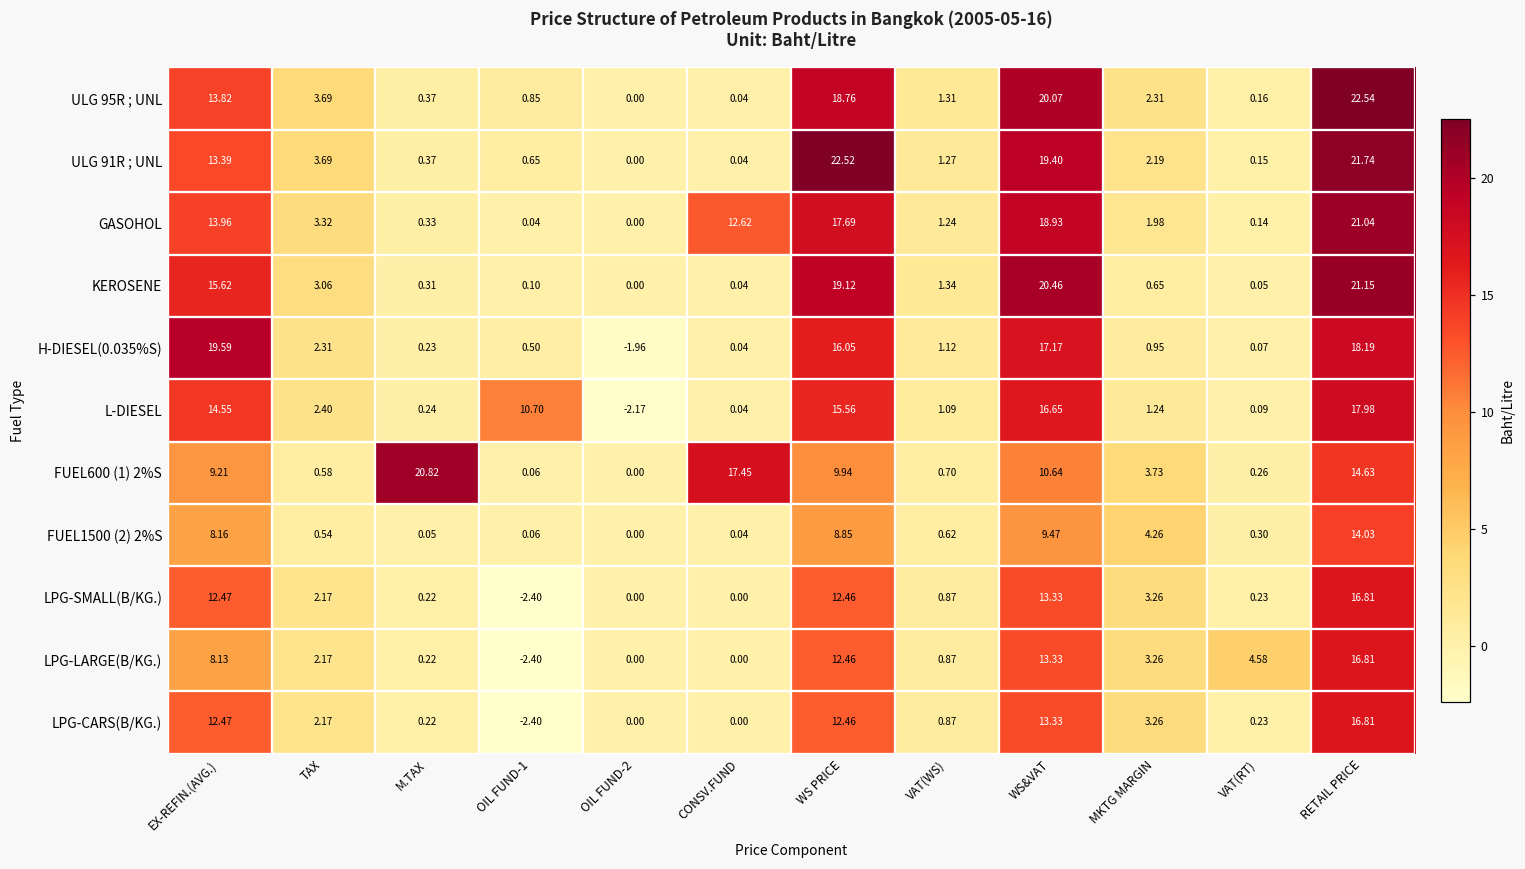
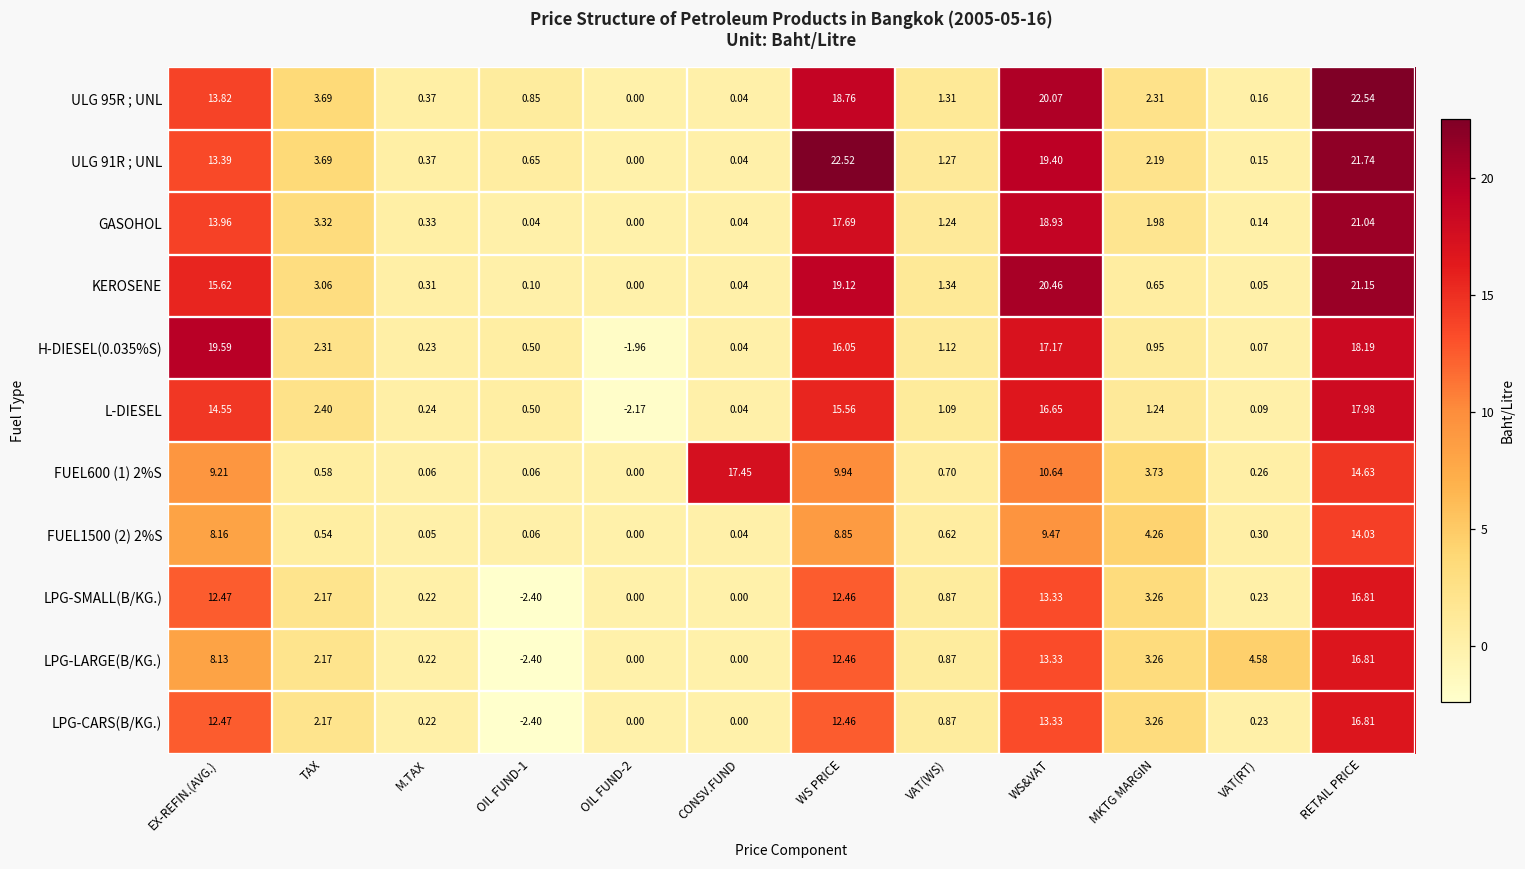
  {
    "ULG 95R ; UNL": {
      "EX-REFIN.(AVG.)": 13.82,
      "TAX": 3.69,
      "M.TAX": 0.37,
      "OIL FUND-1": 0.85,
      "OIL FUND-2": 0.00,
      "CONSV.FUND": 0.04,
      "WS PRICE": 18.76,
      "VAT(WS)": 1.31,
      "WS&VAT": 20.07,
      "MKTG MARGIN": 2.31,
      "VAT(RT)": 0.16,
      "RETAIL PRICE": 22.54
    },
    "ULG 91R ; UNL": {
      "EX-REFIN.(AVG.)": 13.39,
      "TAX": 3.69,
      "M.TAX": 0.37,
      "OIL FUND-1": 0.65,
      "OIL FUND-2": 0.00,
      "CONSV.FUND": 0.04,
      "WS PRICE": 22.52,
      "VAT(WS)": 1.27,
      "WS&VAT": 19.40,
      "MKTG MARGIN": 2.19,
      "VAT(RT)": 0.15,
      "RETAIL PRICE": 21.74
    },
    "GASOHOL": {
      "EX-REFIN.(AVG.)": 13.96,
      "TAX": 3.32,
      "M.TAX": 0.33,
      "OIL FUND-1": 0.04,
      "OIL FUND-2": 0.00,
-     "CONSV.FUND": 12.62,
+     "CONSV.FUND": 0.04,
      "WS PRICE": 17.69,
      "VAT(WS)": 1.24,
      "WS&VAT": 18.93,
      "MKTG MARGIN": 1.98,
      "VAT(RT)": 0.14,
      "RETAIL PRICE": 21.04
    },
    "KEROSENE": {
      "EX-REFIN.(AVG.)": 15.62,
      "TAX": 3.06,
      "M.TAX": 0.31,
      "OIL FUND-1": 0.10,
      "OIL FUND-2": 0.00,
      "CONSV.FUND": 0.04,
      "WS PRICE": 19.12,
      "VAT(WS)": 1.34,
      "WS&VAT": 20.46,
      "MKTG MARGIN": 0.65,
      "VAT(RT)": 0.05,
      "RETAIL PRICE": 21.15
    },
    "H-DIESEL(0.035%S)": {
      "EX-REFIN.(AVG.)": 19.59,
      "TAX": 2.31,
      "M.TAX": 0.23,
      "OIL FUND-1": 0.50,
      "OIL FUND-2": -1.96,
      "CONSV.FUND": 0.04,
      "WS PRICE": 16.05,
      "VAT(WS)": 1.12,
      "WS&VAT": 17.17,
      "MKTG MARGIN": 0.95,
      "VAT(RT)": 0.07,
      "RETAIL PRICE": 18.19
    },
    "L-DIESEL": {
      "EX-REFIN.(AVG.)": 14.55,
      "TAX": 2.40,
      "M.TAX": 0.24,
-     "OIL FUND-1": 10.70,
+     "OIL FUND-1": 0.50,
      "OIL FUND-2": -2.17,
      "CONSV.FUND": 0.04,
      "WS PRICE": 15.56,
      "VAT(WS)": 1.09,
      "WS&VAT": 16.65,
      "MKTG MARGIN": 1.24,
      "VAT(RT)": 0.09,
      "RETAIL PRICE": 17.98
    },
    "FUEL600 (1) 2%S": {
      "EX-REFIN.(AVG.)": 9.21,
      "TAX": 0.58,
-     "M.TAX": 20.82,
+     "M.TAX": 0.06,
      "OIL FUND-1": 0.06,
      "OIL FUND-2": 0.00,
      "CONSV.FUND": 17.45,
      "WS PRICE": 9.94,
      "VAT(WS)": 0.70,
      "WS&VAT": 10.64,
      "MKTG MARGIN": 3.73,
      "VAT(RT)": 0.26,
      "RETAIL PRICE": 14.63
    },
    "FUEL1500 (2) 2%S": {
      "EX-REFIN.(AVG.)": 8.16,
      "TAX": 0.54,
      "M.TAX": 0.05,
      "OIL FUND-1": 0.06,
      "OIL FUND-2": 0.00,
      "CONSV.FUND": 0.04,
      "WS PRICE": 8.85,
      "VAT(WS)": 0.62,
      "WS&VAT": 9.47,
      "MKTG MARGIN": 4.26,
      "VAT(RT)": 0.30,
      "RETAIL PRICE": 14.03
    },
    "LPG-SMALL(B/KG.)": {
      "EX-REFIN.(AVG.)": 12.47,
      "TAX": 2.17,
      "M.TAX": 0.22,
      "OIL FUND-1": -2.40,
      "OIL FUND-2": 0.00,
      "CONSV.FUND": 0.00,
      "WS PRICE": 12.46,
      "VAT(WS)": 0.87,
      "WS&VAT": 13.33,
      "MKTG MARGIN": 3.26,
      "VAT(RT)": 0.23,
      "RETAIL PRICE": 16.81
    },
    "LPG-LARGE(B/KG.)": {
      "EX-REFIN.(AVG.)": 8.13,
      "TAX": 2.17,
      "M.TAX": 0.22,
      "OIL FUND-1": -2.40,
      "OIL FUND-2": 0.00,
      "CONSV.FUND": 0.00,
      "WS PRICE": 12.46,
      "VAT(WS)": 0.87,
      "WS&VAT": 13.33,
      "MKTG MARGIN": 3.26,
      "VAT(RT)": 4.58,
      "RETAIL PRICE": 16.81
    },
    "LPG-CARS(B/KG.)": {
      "EX-REFIN.(AVG.)": 12.47,
      "TAX": 2.17,
      "M.TAX": 0.22,
      "OIL FUND-1": -2.40,
      "OIL FUND-2": 0.00,
      "CONSV.FUND": 0.00,
      "WS PRICE": 12.46,
      "VAT(WS)": 0.87,
      "WS&VAT": 13.33,
      "MKTG MARGIN": 3.26,
      "VAT(RT)": 0.23,
      "RETAIL PRICE": 16.81
    }
  }
